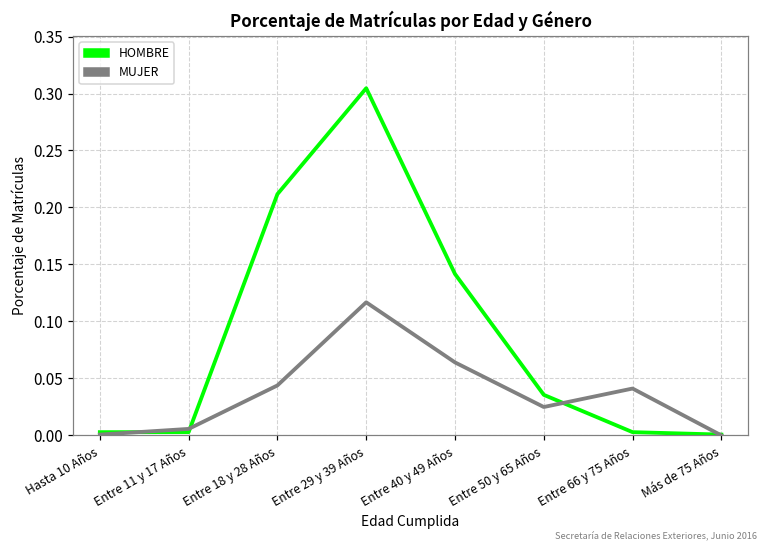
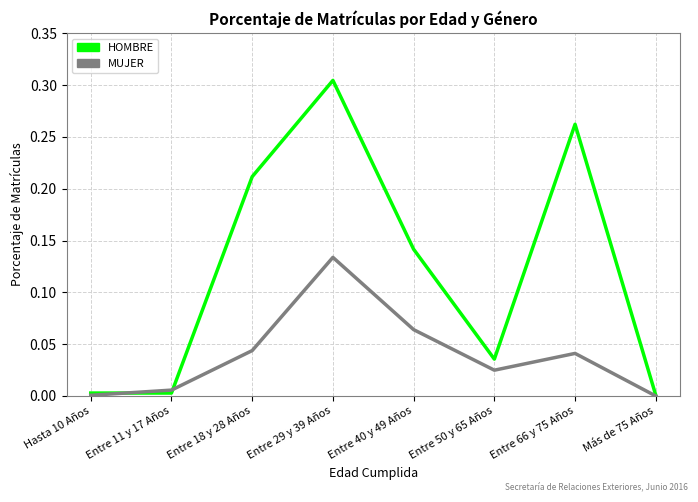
  {
    "HOMBRE": {
      "Entre 11 y 17 Años": 0.003,
      "Entre 18 y 28 Años": 0.212,
      "Entre 29 y 39 Años": 0.305,
      "Entre 40 y 49 Años": 0.142,
      "Entre 50 y 65 Años": 0.036,
-     "Entre 66 y 75 Años": 0.003
+     "Entre 66 y 75 Años": 0.262
    },
    "MUJER": {
      "Entre 11 y 17 Años": 0.006,
      "Entre 18 y 28 Años": 0.044,
-     "Entre 29 y 39 Años": 0.117,
+     "Entre 29 y 39 Años": 0.134,
      "Entre 40 y 49 Años": 0.064,
      "Entre 50 y 65 Años": 0.025,
      "Entre 66 y 75 Años": 0.041
    }
  }
